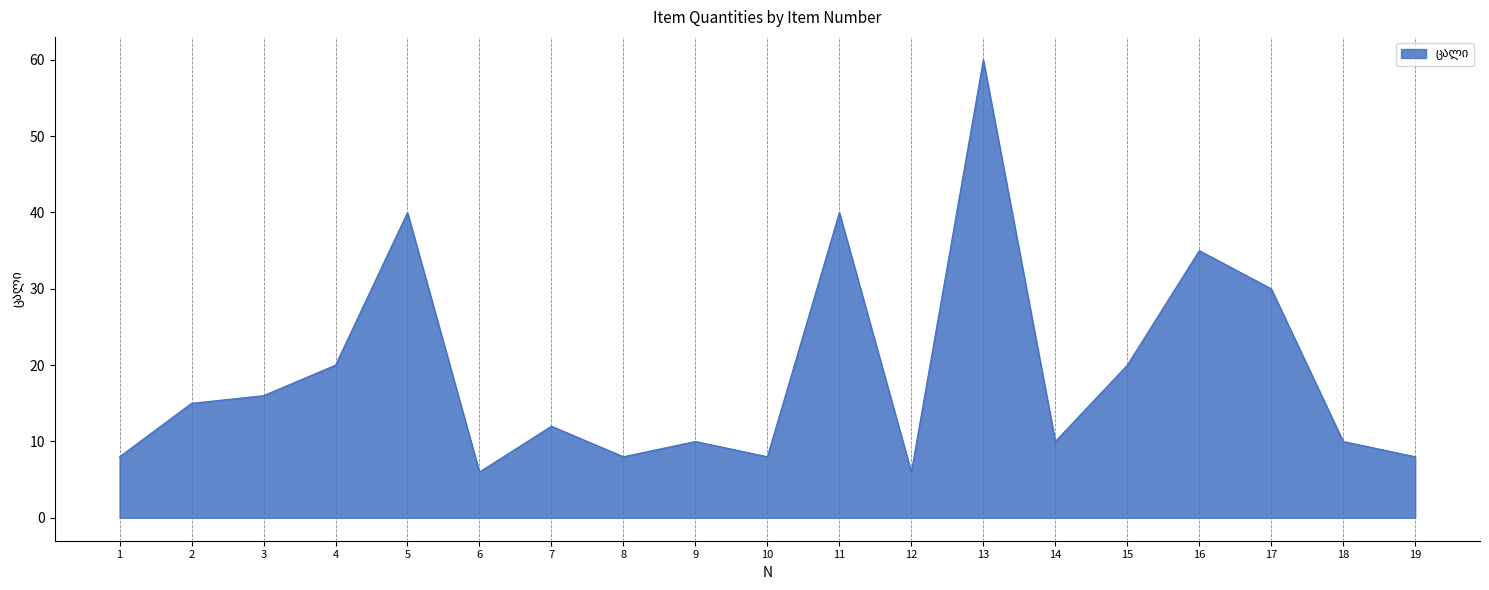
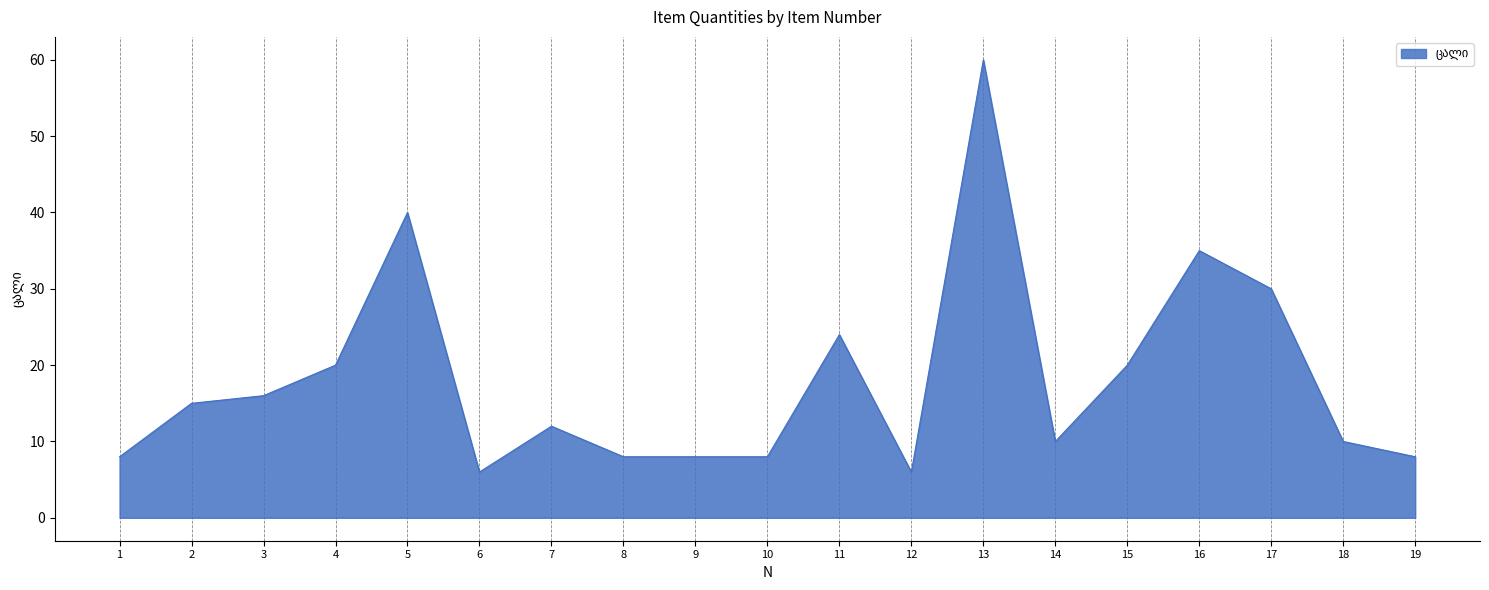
  {
    "1": 8,
    "2": 15,
    "3": 16,
    "4": 20,
    "5": 40,
    "6": 6,
    "7": 12,
    "8": 8,
-   "9": 10,
+   "9": 8,
    "10": 8,
-   "11": 40,
+   "11": 24,
    "12": 6,
    "13": 60,
    "14": 10,
    "15": 20,
    "16": 35,
    "17": 30,
    "18": 10,
    "19": 8
  }
